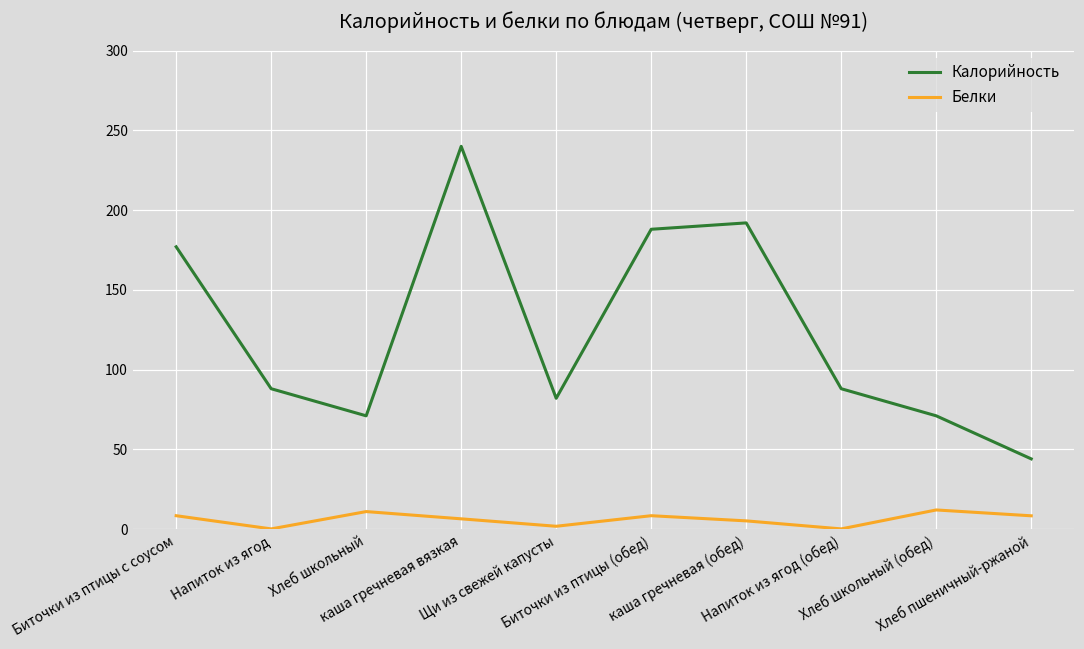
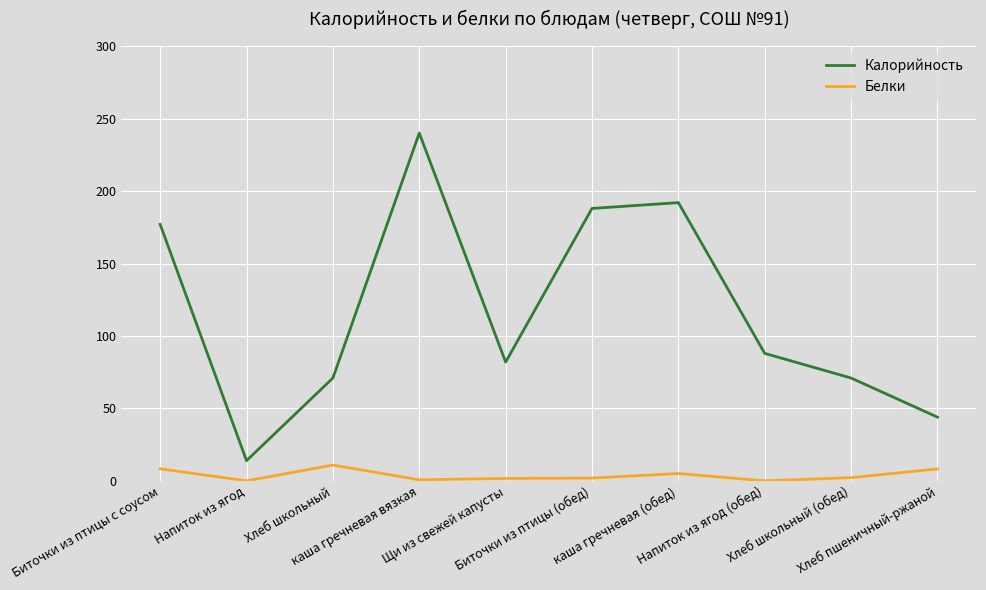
  {
    "Калорийность": {
      "Биточки из птицы с соусом": 177,
-     "Напиток из ягод": 88,
+     "Напиток из ягод": 14,
      "Хлеб школьный": 71,
      "каша гречневая вязкая": 240,
      "Щи из свежей капусты": 82,
      "Биточки из птицы (обед)": 188,
      "каша гречневая (обед)": 192,
      "Напиток из ягод (обед)": 88,
      "Хлеб школьный (обед)": 71,
      "Хлеб пшеничный-ржаной": 44
    },
    "Белки": {
      "Биточки из птицы с соусом": 8,
      "Напиток из ягод": 0,
      "Хлеб школьный": 11,
-     "каша гречневая вязкая": 6,
+     "каша гречневая вязкая": 1,
      "Щи из свежей капусты": 2,
-     "Биточки из птицы (обед)": 8,
+     "Биточки из птицы (обед)": 2,
      "каша гречневая (обед)": 5,
      "Напиток из ягод (обед)": 0,
-     "Хлеб школьный (обед)": 12,
+     "Хлеб школьный (обед)": 2,
      "Хлеб пшеничный-ржаной": 8
    }
  }
